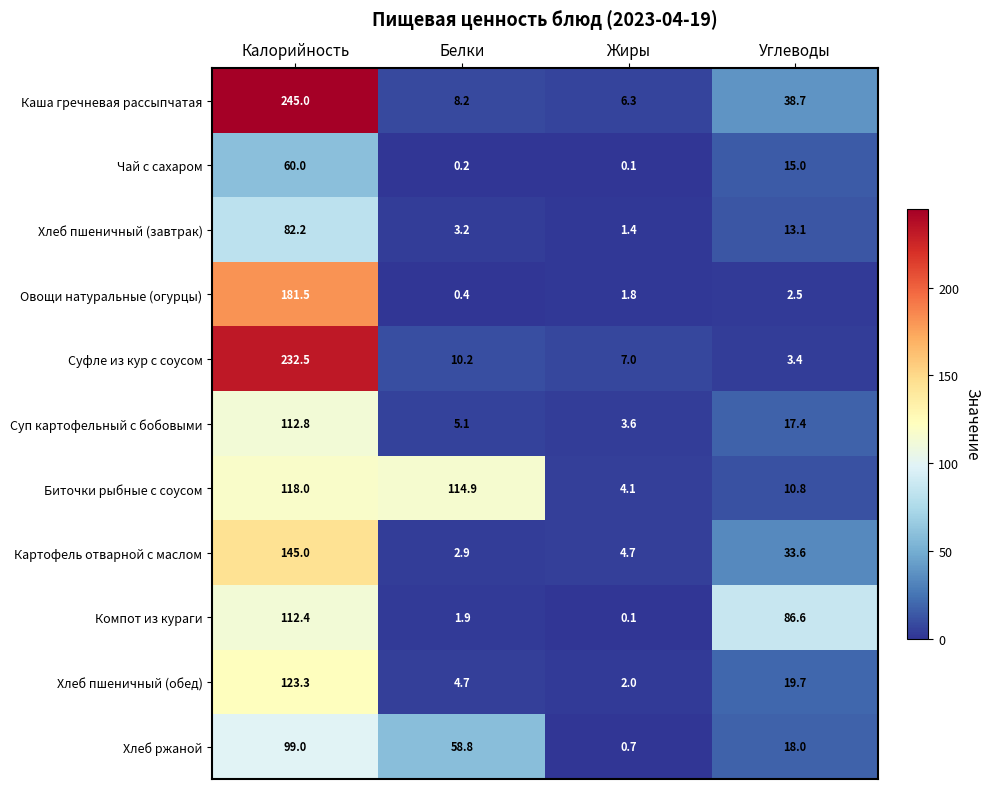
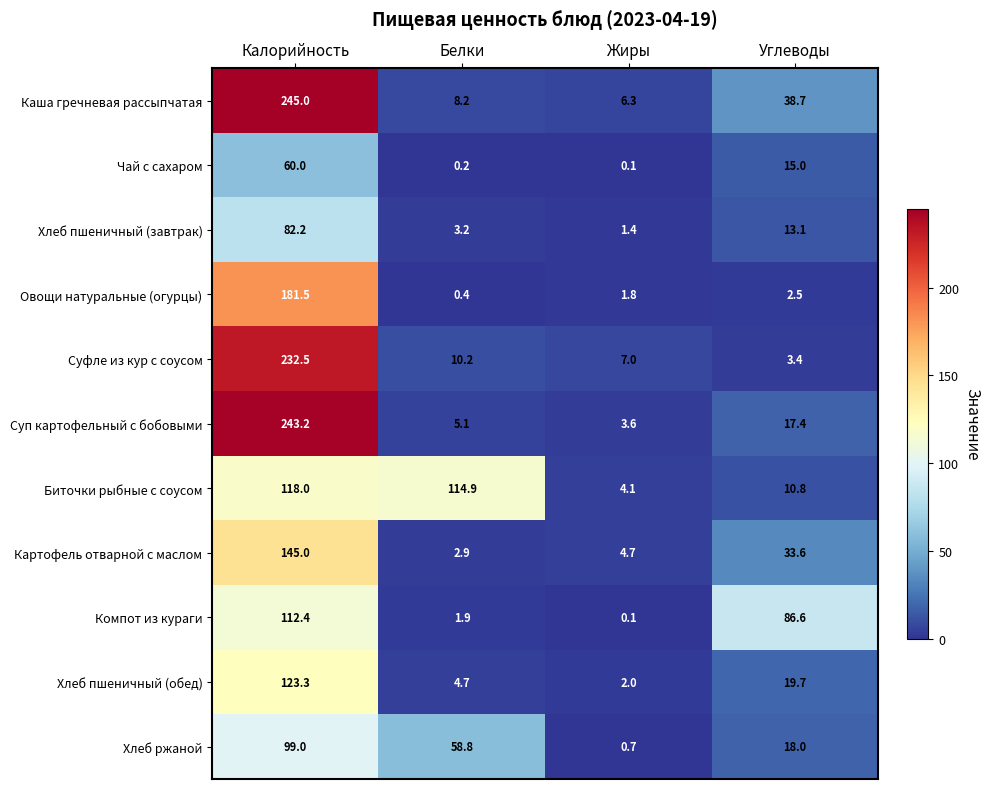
  {
    "Каша гречневая рассыпчатая": {
      "Калорийность": 245.0,
      "Белки": 8.2,
      "Жиры": 6.3,
      "Углеводы": 38.7
    },
    "Чай с сахаром": {
      "Калорийность": 60.0,
      "Белки": 0.2,
      "Жиры": 0.1,
      "Углеводы": 15.0
    },
    "Хлеб пшеничный (завтрак)": {
      "Калорийность": 82.2,
      "Белки": 3.2,
      "Жиры": 1.4,
      "Углеводы": 13.1
    },
    "Овощи натуральные (огурцы)": {
      "Калорийность": 181.5,
      "Белки": 0.4,
      "Жиры": 1.8,
      "Углеводы": 2.5
    },
    "Суфле из кур с соусом": {
      "Калорийность": 232.5,
      "Белки": 10.2,
      "Жиры": 7.0,
      "Углеводы": 3.4
    },
    "Суп картофельный с бобовыми": {
-     "Калорийность": 112.8,
+     "Калорийность": 243.2,
      "Белки": 5.1,
      "Жиры": 3.6,
      "Углеводы": 17.4
    },
    "Биточки рыбные с соусом": {
      "Калорийность": 118.0,
      "Белки": 114.9,
      "Жиры": 4.1,
      "Углеводы": 10.8
    },
    "Картофель отварной с маслом": {
      "Калорийность": 145.0,
      "Белки": 2.9,
      "Жиры": 4.7,
      "Углеводы": 33.6
    },
    "Компот из кураги": {
      "Калорийность": 112.4,
      "Белки": 1.9,
      "Жиры": 0.1,
      "Углеводы": 86.6
    },
    "Хлеб пшеничный (обед)": {
      "Калорийность": 123.3,
      "Белки": 4.7,
      "Жиры": 2.0,
      "Углеводы": 19.7
    },
    "Хлеб ржаной": {
      "Калорийность": 99.0,
      "Белки": 58.8,
      "Жиры": 0.7,
      "Углеводы": 18.0
    }
  }
